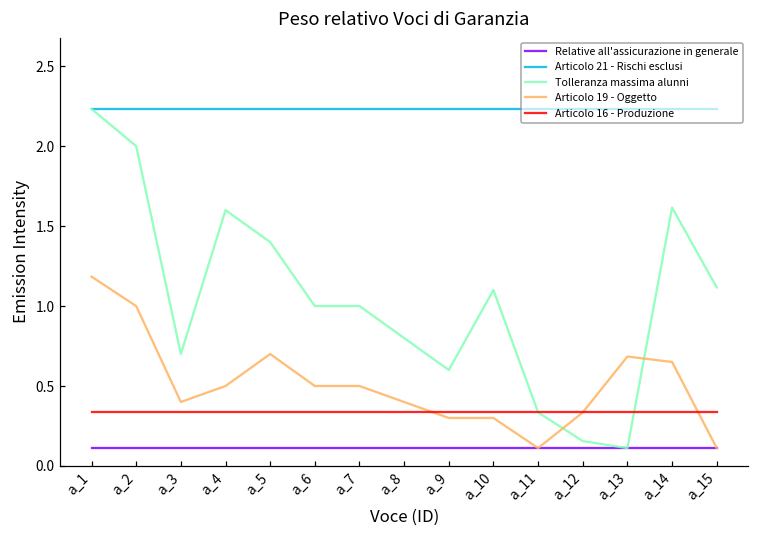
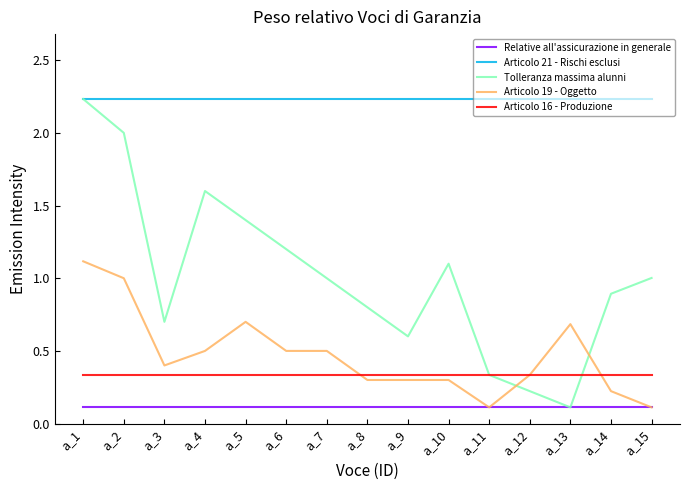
  {
    "Relative all'assicurazione in generale": {
      "a_1": 0.11,
      "a_2": 0.11,
      "a_3": 0.11,
      "a_4": 0.11,
      "a_5": 0.11,
      "a_6": 0.11,
      "a_7": 0.11,
      "a_8": 0.11,
      "a_9": 0.11,
      "a_10": 0.11,
      "a_12": 0.11,
      "a_14": 0.11
    },
    "Articolo 21 - Rischi esclusi": {
      "a_2": 2.23,
      "a_3": 2.23,
      "a_4": 2.23,
      "a_5": 2.23,
      "a_6": 2.23,
      "a_7": 2.23,
      "a_8": 2.23,
      "a_9": 2.23,
      "a_10": 2.23
    },
    "Tolleranza massima alunni": {
      "a_2": 2.00,
      "a_3": 0.70,
      "a_4": 1.60,
      "a_5": 1.40,
-     "a_6": 1.0,
+     "a_6": 1.2,
      "a_7": 1.00,
      "a_8": 0.80,
      "a_9": 0.60,
      "a_10": 1.10,
-     "a_12": 0.16,
-     "a_14": 1.62,
-     "a_15": 1.12
+     "a_12": 0.22,
+     "a_14": 0.89,
+     "a_15": 1.00
    },
    "Articolo 19 - Oggetto": {
-     "a_1": 1.18,
+     "a_1": 1.12,
      "a_2": 1.00,
      "a_3": 0.40,
      "a_4": 0.50,
      "a_5": 0.70,
      "a_6": 0.50,
      "a_7": 0.50,
-     "a_8": 0.4,
+     "a_8": 0.3,
      "a_9": 0.30,
      "a_10": 0.30,
      "a_13": 0.68,
-     "a_14": 0.65
+     "a_14": 0.22
    },
    "Articolo 16 - Produzione": {
      "a_1": 0.33,
      "a_2": 0.33,
      "a_3": 0.33,
      "a_4": 0.33,
      "a_5": 0.33,
      "a_6": 0.33,
      "a_7": 0.33,
      "a_8": 0.33,
      "a_9": 0.33,
      "a_10": 0.33,
      "a_13": 0.33,
      "a_14": 0.33,
      "a_15": 0.33
    }
  }
